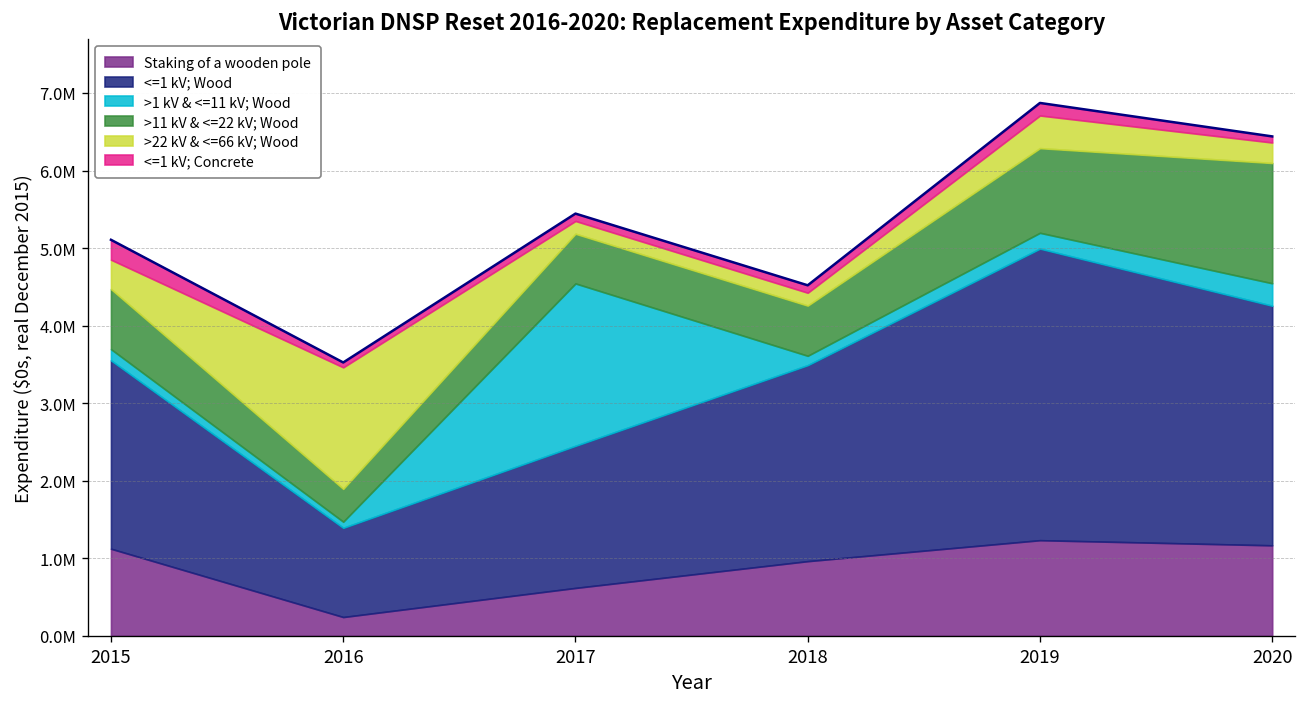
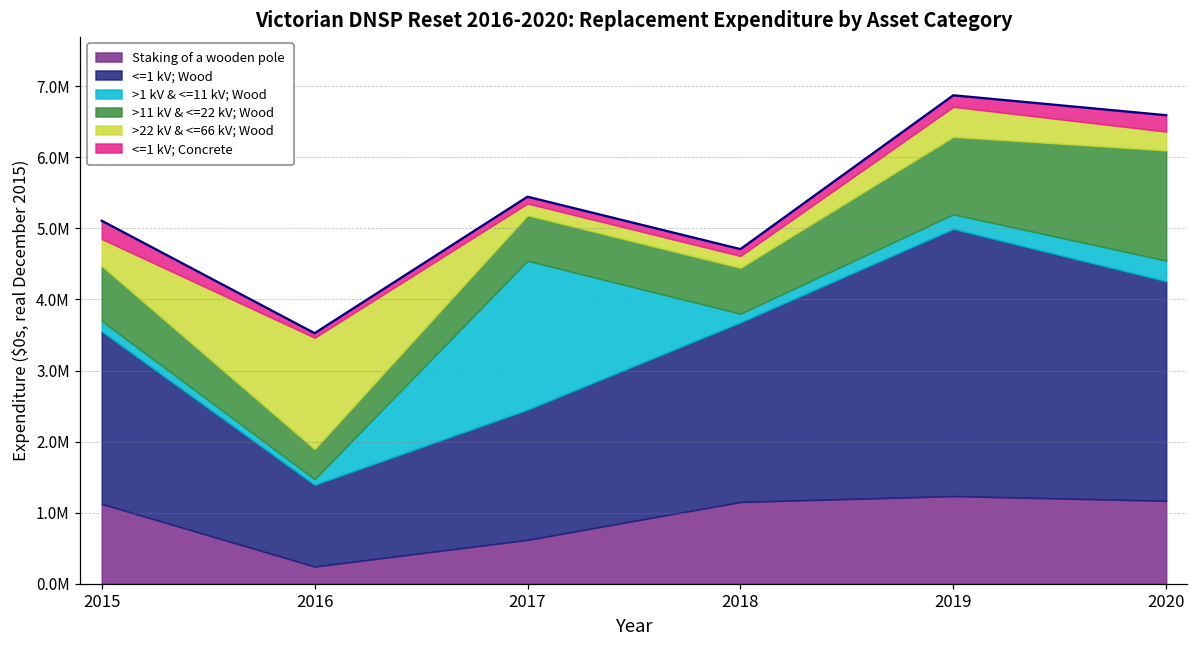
  {
    "Staking of a wooden pole": {
      "2015": 1100000,
      "2016": 200000,
      "2017": 600000,
-     "2018": 1000000,
+     "2018": 1200000,
      "2019": 1200000,
      "2020": 1200000
    },
    "<=1 kV; Wood": {
      "2015": 2400000,
      "2016": 1200000,
      "2017": 1800000,
      "2018": 2500000,
      "2019": 3800000,
      "2020": 3100000
    },
    ">1 kV & <=11 kV; Wood": {
      "2015": 100000,
      "2016": 100000,
      "2017": 2100000,
      "2018": 100000,
      "2019": 200000,
      "2020": 300000
    },
    ">11 kV & <=22 kV; Wood": {
      "2015": 800000,
      "2016": 400000,
      "2017": 600000,
      "2018": 600000,
      "2019": 1100000,
      "2020": 1600000
    },
    ">22 kV & <=66 kV; Wood": {
      "2015": 400000,
      "2016": 1600000,
      "2017": 200000,
      "2018": 200000,
      "2019": 400000,
      "2020": 300000
    },
    "<=1 kV; Concrete": {
      "2015": 300000,
      "2016": 100000,
      "2017": 100000,
      "2018": 100000,
      "2019": 200000,
-     "2020": 100000
+     "2020": 200000
    }
  }
